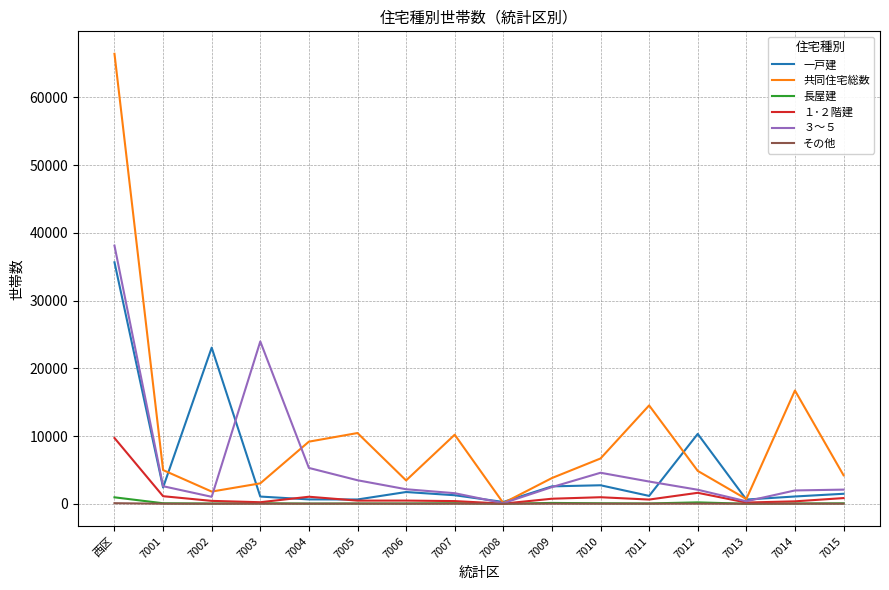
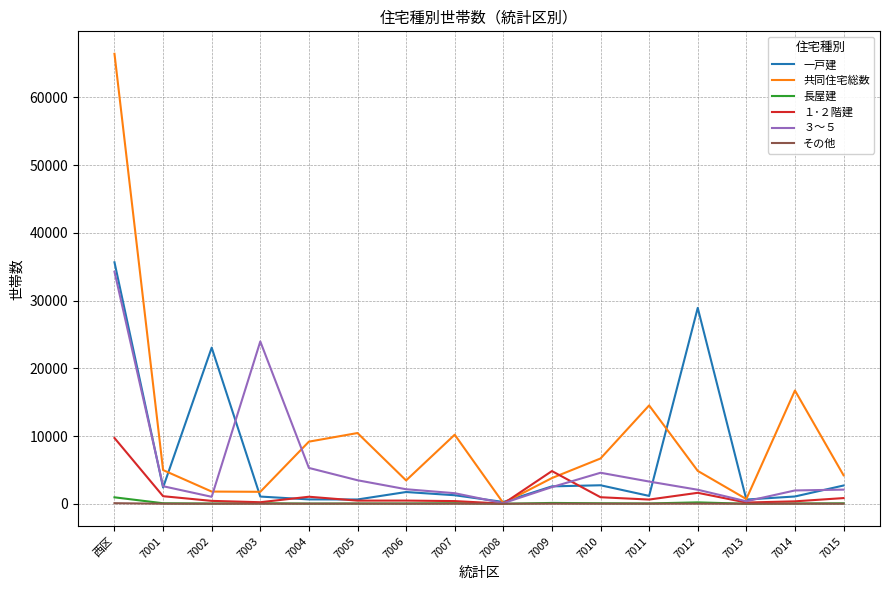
  {
    "一戸建": {
      "西区": 36000,
      "7002": 23000,
      "7003": 1000,
      "7004": 1000,
      "7006": 2000,
      "7010": 3000,
      "7011": 1000,
-     "7012": 10000,
+     "7012": 29000,
      "7014": 1000,
-     "7015": 1000
+     "7015": 3000
    },
    "共同住宅総数": {
      "西区": 66000,
      "7001": 5000,
      "7002": 2000,
-     "7003": 3000,
+     "7003": 2000,
      "7004": 9000,
      "7005": 10000,
      "7006": 3000,
      "7007": 10000,
      "7009": 4000,
      "7010": 7000,
      "7011": 15000,
      "7012": 5000,
      "7014": 17000,
      "7015": 4000
    },
    "長屋建": {
      "西区": 1000
    },
    "１･２階建": {
      "西区": 10000,
      "7001": 1000,
      "7002": 0,
      "7004": 1000,
      "7006": 0,
-     "7009": 1000,
+     "7009": 5000,
      "7010": 1000,
      "7011": 1000,
      "7012": 2000,
      "7015": 1000
    },
    "３～５": {
-     "西区": 38000,
+     "西区": 34000,
      "7002": 1000,
      "7003": 24000,
      "7004": 5000,
      "7005": 3000,
      "7006": 2000,
      "7010": 5000,
      "7011": 3000,
      "7012": 2000,
      "7014": 2000,
      "7015": 2000
    },
    "その他": {
      "西区": 0
    }
  }
